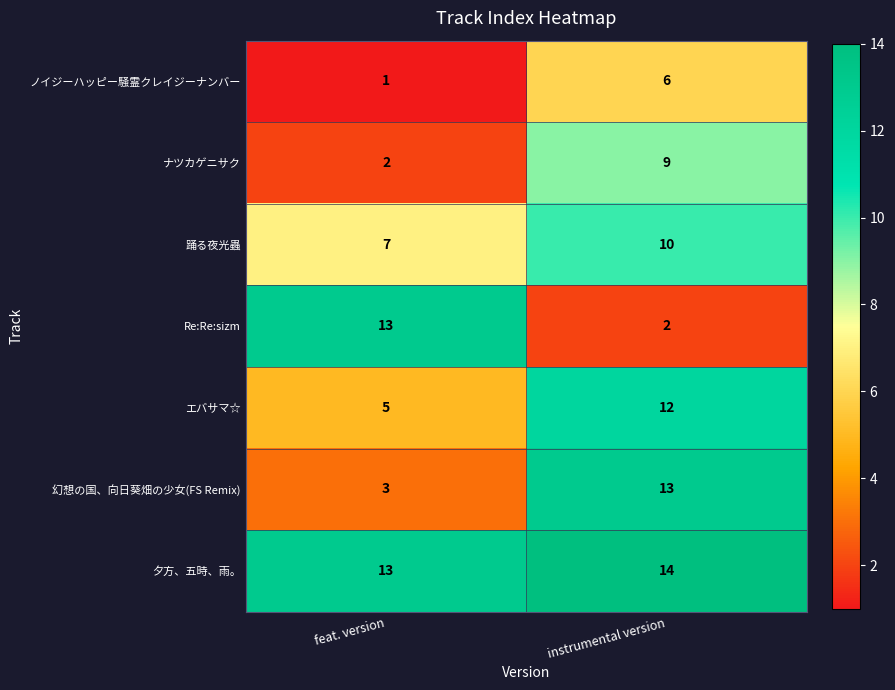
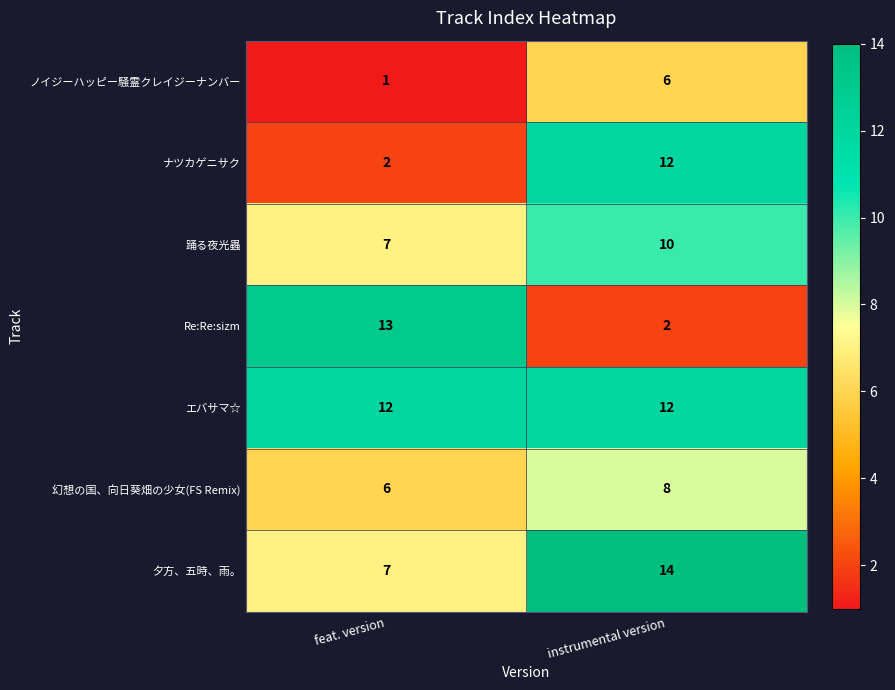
  {
    "ノイジーハッピー騒霊クレイジーナンバー": {
      "feat. version": 1,
      "instrumental version": 6
    },
    "ナツカゲニサク": {
      "feat. version": 2,
-     "instrumental version": 9
+     "instrumental version": 12
    },
    "踊る夜光蟲": {
      "feat. version": 7,
      "instrumental version": 10
    },
    "Re:Re:sizm": {
      "feat. version": 13,
      "instrumental version": 2
    },
    "エバサマ☆": {
-     "feat. version": 5,
+     "feat. version": 12,
      "instrumental version": 12
    },
    "幻想の国、向日葵畑の少女(FS Remix)": {
-     "feat. version": 3,
-     "instrumental version": 13
+     "feat. version": 6,
+     "instrumental version": 8
    },
    "夕方、五時、雨。": {
-     "feat. version": 13,
+     "feat. version": 7,
      "instrumental version": 14
    }
  }
